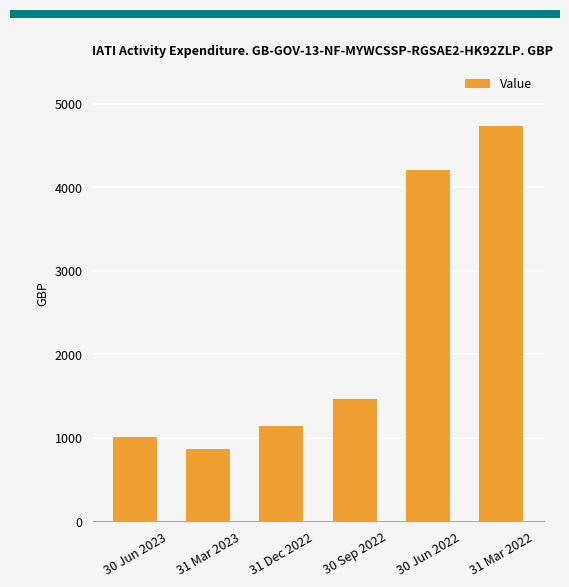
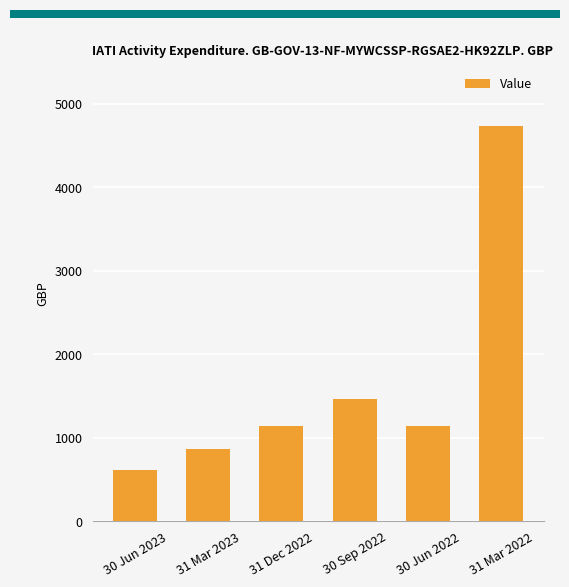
  {
-   "30 Jun 2023": 1000,
+   "30 Jun 2023": 600,
    "31 Mar 2023": 900,
    "31 Dec 2022": 1100,
    "30 Sep 2022": 1500,
-   "30 Jun 2022": 4200,
+   "30 Jun 2022": 1100,
    "31 Mar 2022": 4700
  }
